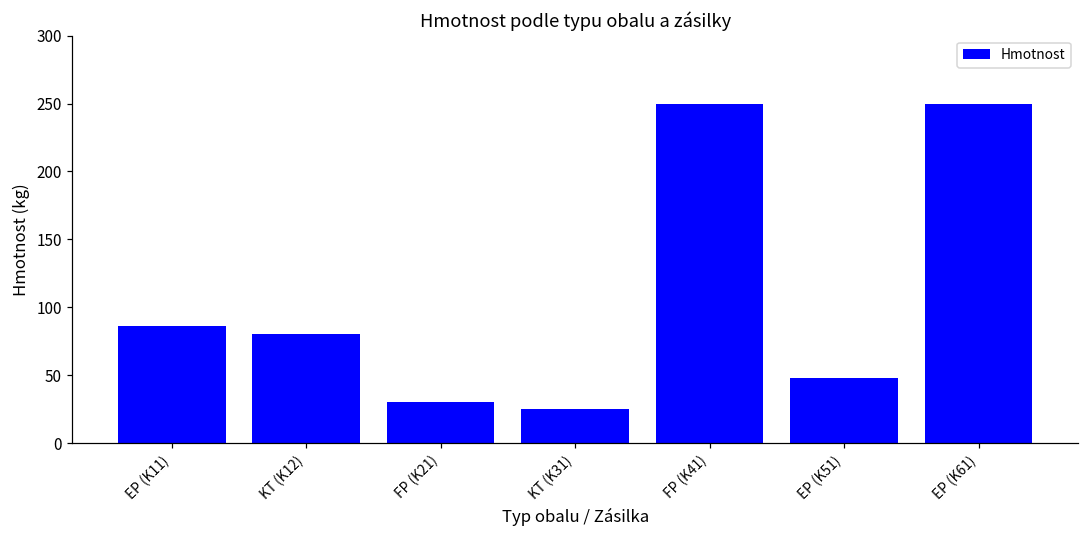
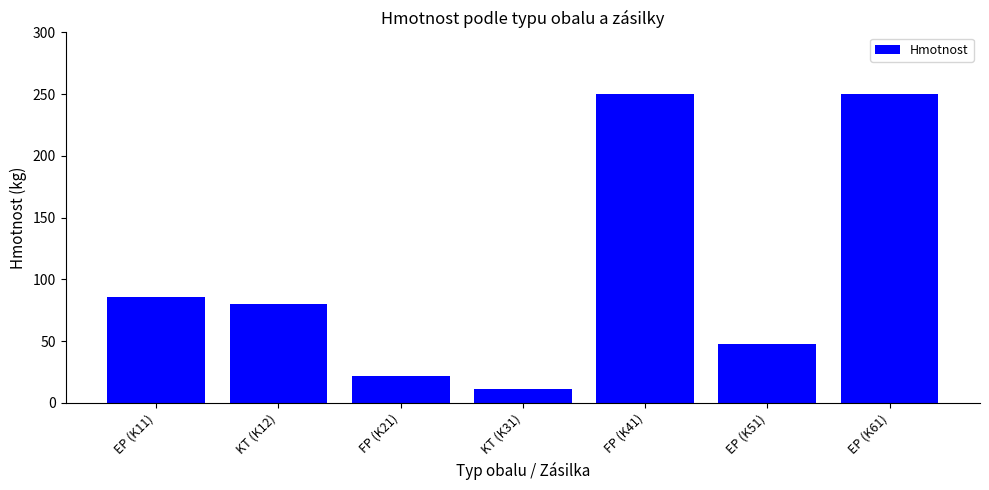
  {
    "EP (K11)": 86,
    "KT (K12)": 80,
-   "FP (K21)": 30,
-   "KT (K31)": 25,
+   "FP (K21)": 22,
+   "KT (K31)": 11,
    "FP (K41)": 250,
    "EP (K51)": 48,
    "EP (K61)": 250
  }
